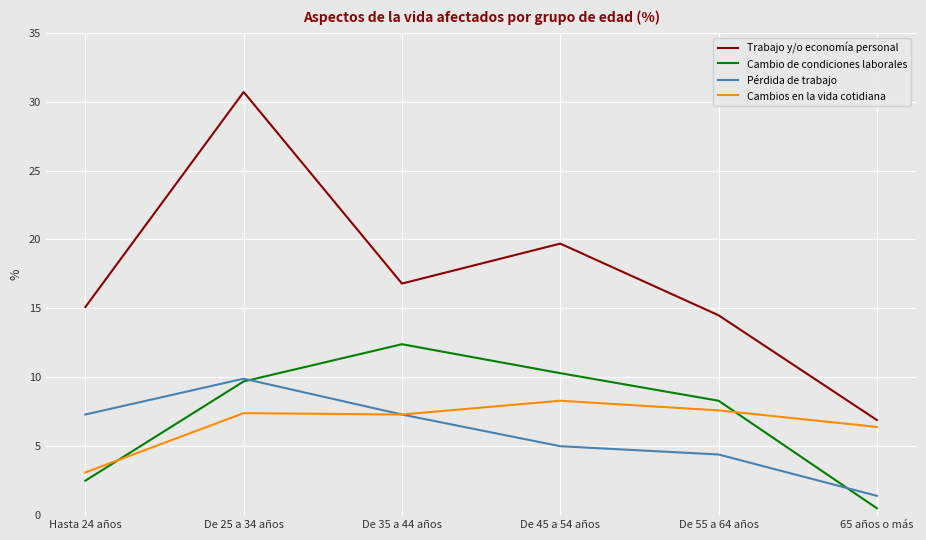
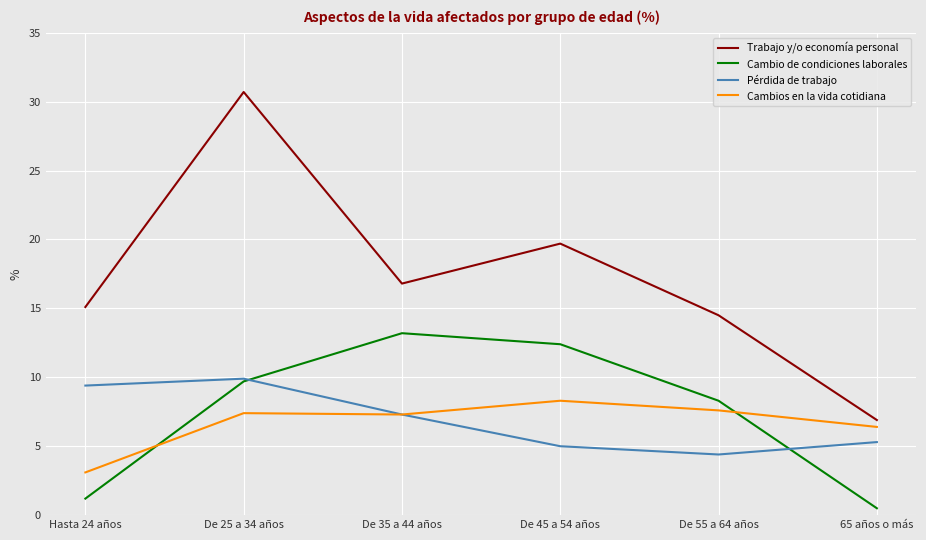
  {
    "Trabajo y/o economía personal": {
      "Hasta 24 años": 15.1,
      "De 25 a 34 años": 30.7,
      "De 35 a 44 años": 16.8,
      "De 45 a 54 años": 19.7,
      "De 55 a 64 años": 14.5,
      "65 años o más": 6.9
    },
    "Cambio de condiciones laborales": {
-     "Hasta 24 años": 2.5,
+     "Hasta 24 años": 1.2,
      "De 25 a 34 años": 9.7,
-     "De 35 a 44 años": 12.4,
-     "De 45 a 54 años": 10.3,
+     "De 35 a 44 años": 13.2,
+     "De 45 a 54 años": 12.4,
      "De 55 a 64 años": 8.3,
      "65 años o más": 0.5
    },
    "Pérdida de trabajo": {
-     "Hasta 24 años": 7.3,
+     "Hasta 24 años": 9.4,
      "De 25 a 34 años": 9.9,
      "De 45 a 54 años": 5.0,
      "De 55 a 64 años": 4.4,
-     "65 años o más": 1.4
+     "65 años o más": 5.3
    },
    "Cambios en la vida cotidiana": {
      "Hasta 24 años": 3.1,
      "De 25 a 34 años": 7.4,
      "De 45 a 54 años": 8.3,
      "De 55 a 64 años": 7.6,
      "65 años o más": 6.4
    }
  }
